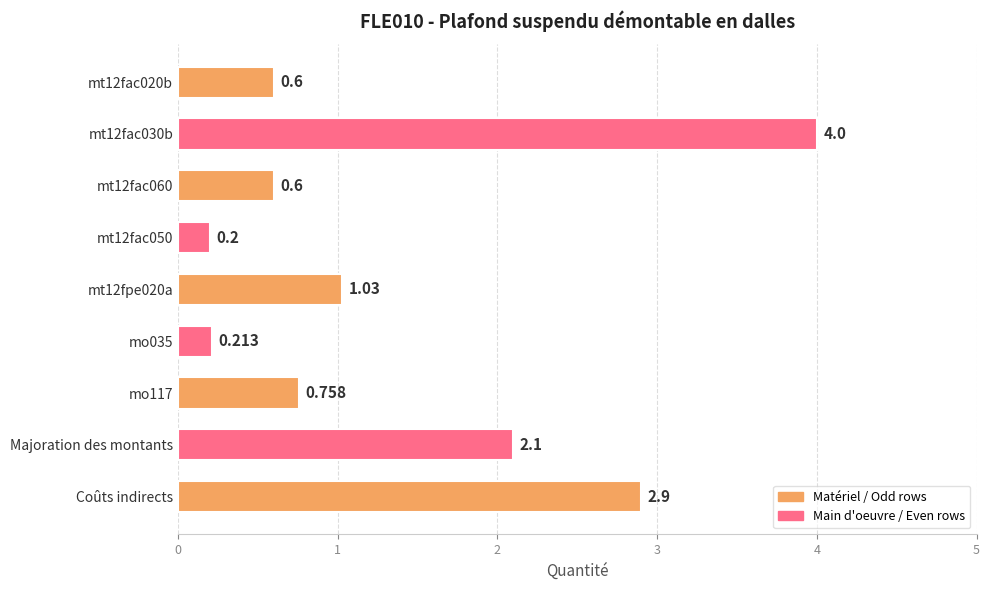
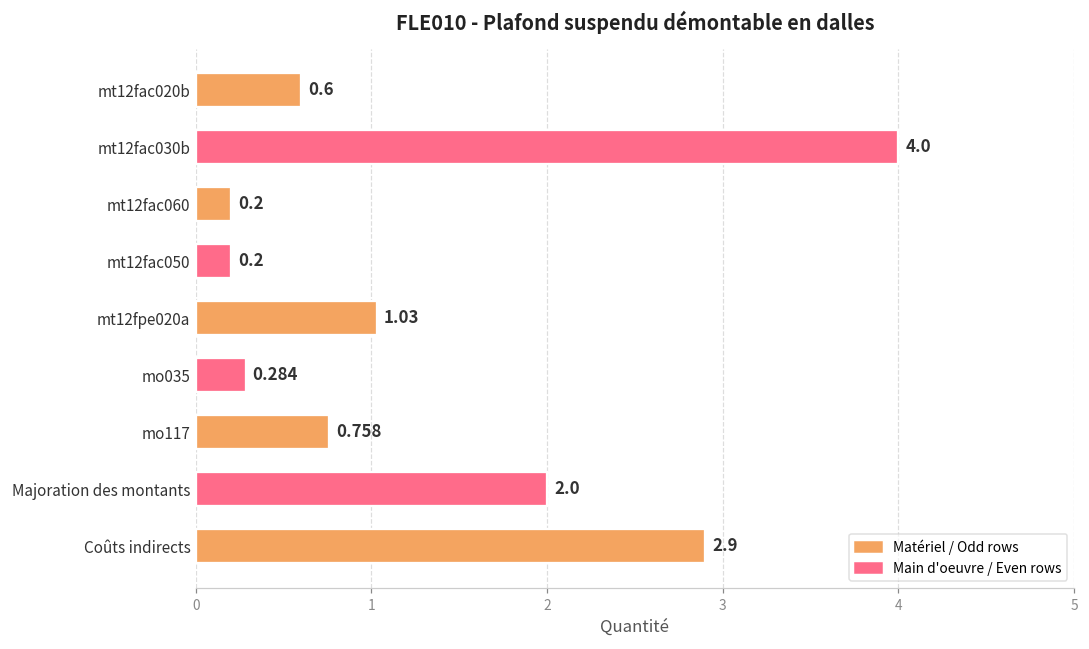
  {
    "mt12fac020b": 0.6,
    "mt12fac030b": 4.0,
-   "mt12fac060": 0.6,
+   "mt12fac060": 0.2,
    "mt12fac050": 0.2,
    "mt12fpe020a": 1.03,
-   "mo035": 0.213,
+   "mo035": 0.284,
    "mo117": 0.758,
-   "Majoration des montants": 2.1,
+   "Majoration des montants": 2.0,
    "Coûts indirects": 2.9
  }
